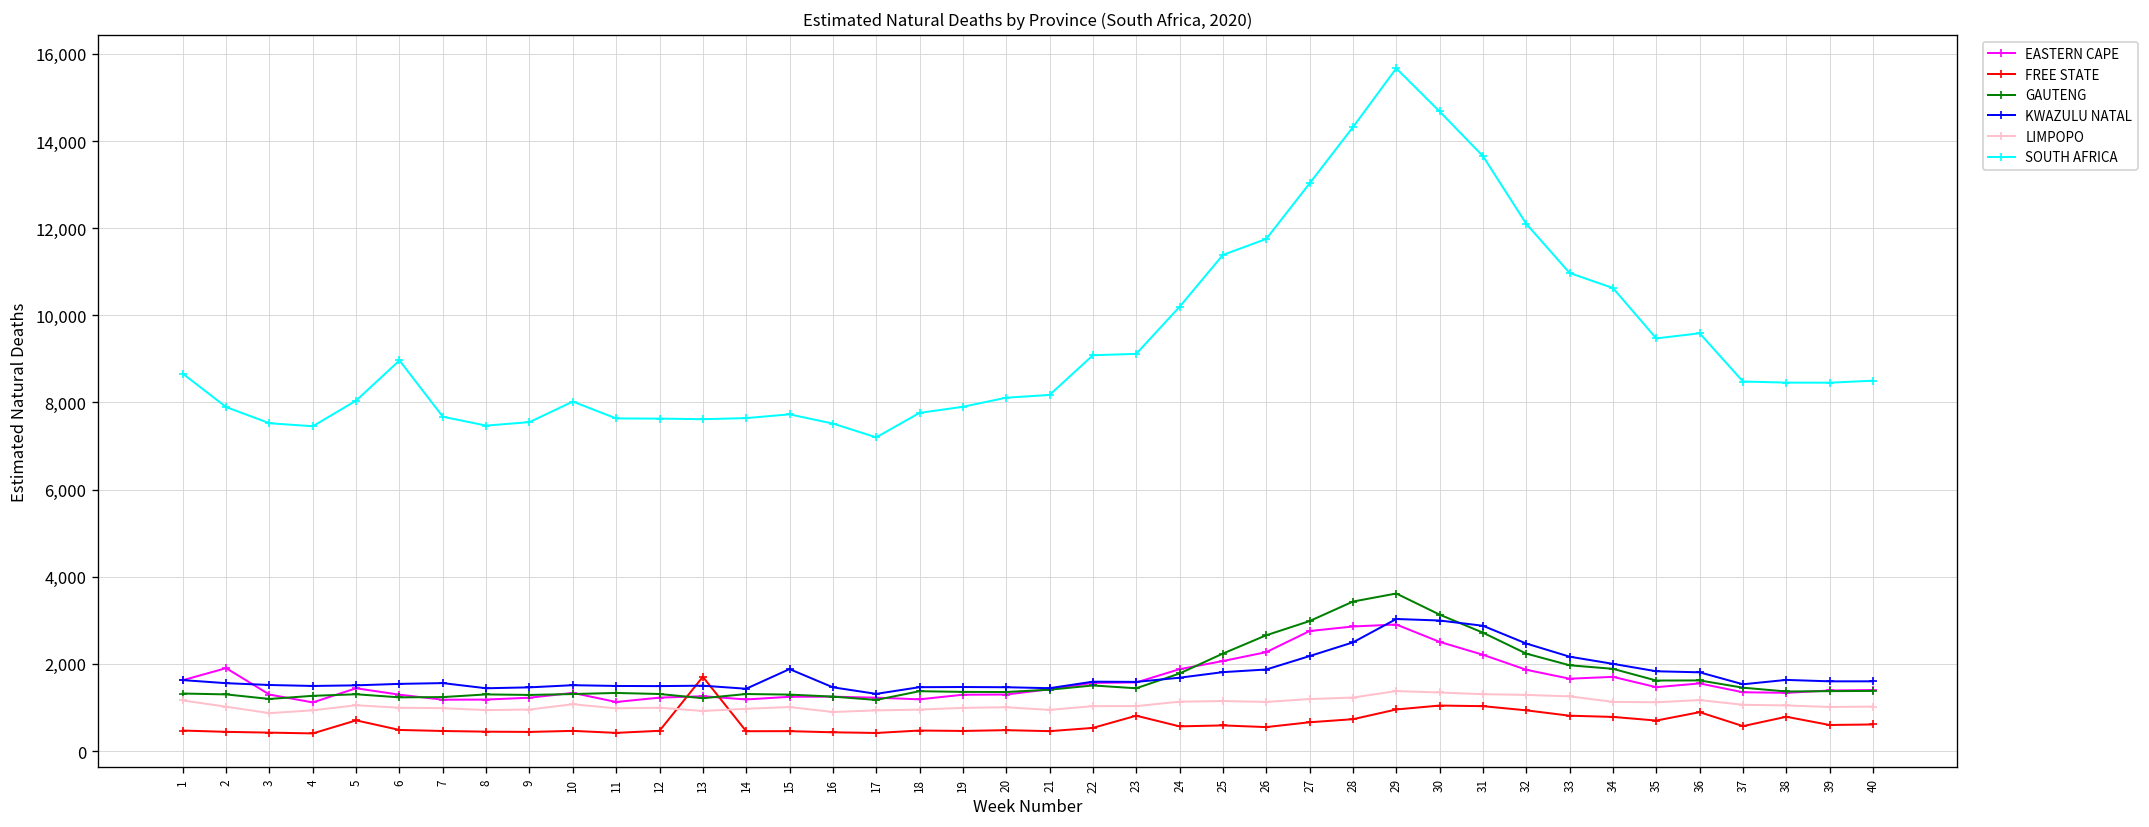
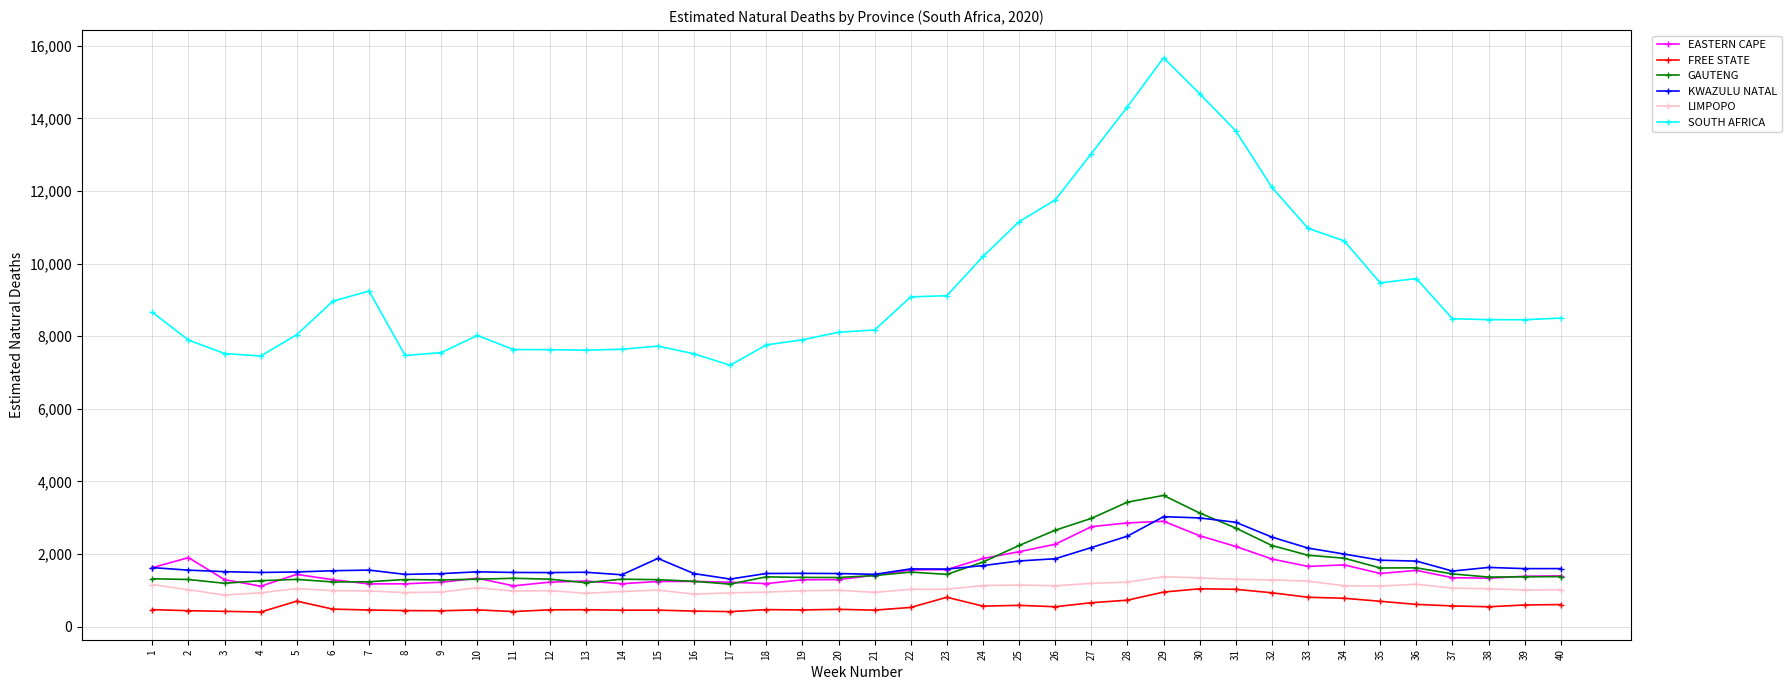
  {
    "FREE STATE": {
      "1": "500",
      "2": "400",
      "3": "400",
      "4": "400",
      "5": "700",
      "6": "500",
      "7": "500",
      "8": "400",
      "9": "400",
      "10": "500",
      "11": "400",
      "12": "500",
-     "13": "1,700",
+     "13": "500",
      "14": "500",
      "15": "500",
      "16": "400",
      "17": "400",
      "18": "500",
      "19": "500",
      "20": "500",
      "21": "500",
      "22": "500",
      "23": "800",
      "24": "600",
      "25": "600",
      "26": "500",
      "27": "700",
      "28": "700",
      "29": "1,000",
      "30": "1,000",
      "31": "1,000",
      "32": "900",
      "33": "800",
      "34": "800",
      "35": "700",
-     "36": "900",
+     "36": "600",
      "37": "600",
-     "38": "800",
+     "38": "500",
      "39": "600",
      "40": "600"
    },
    "SOUTH AFRICA": {
      "1": "8,700",
      "2": "7,900",
      "3": "7,500",
      "4": "7,500",
      "5": "8,000",
      "6": "9,000",
-     "7": "7,700",
+     "7": "9,200",
      "8": "7,500",
      "9": "7,500",
      "10": "8,000",
      "11": "7,600",
      "12": "7,600",
      "13": "7,600",
      "14": "7,600",
      "15": "7,700",
      "16": "7,500",
      "17": "7,200",
      "18": "7,800",
      "19": "7,900",
      "20": "8,100",
      "21": "8,200",
      "22": "9,100",
      "23": "9,100",
      "24": "10,200",
-     "25": "11,400",
+     "25": "11,200",
      "26": "11,800",
      "27": "13,000",
      "28": "14,300",
      "29": "15,700",
      "30": "14,700",
      "31": "13,700",
      "32": "12,100",
      "33": "11,000",
      "34": "10,600",
      "35": "9,500",
      "36": "9,600",
      "37": "8,500",
      "38": "8,500",
      "39": "8,500",
      "40": "8,500"
    }
  }
